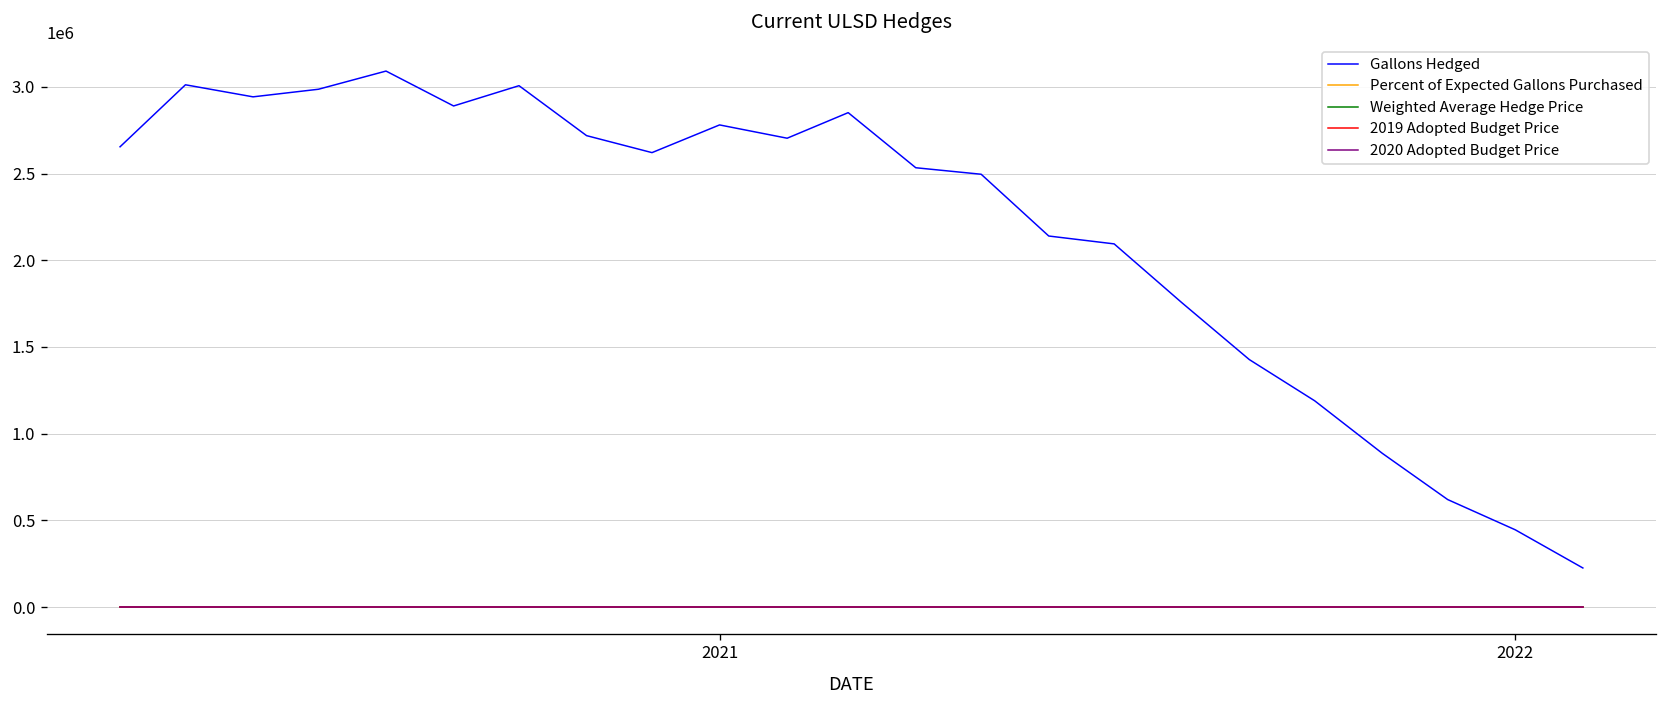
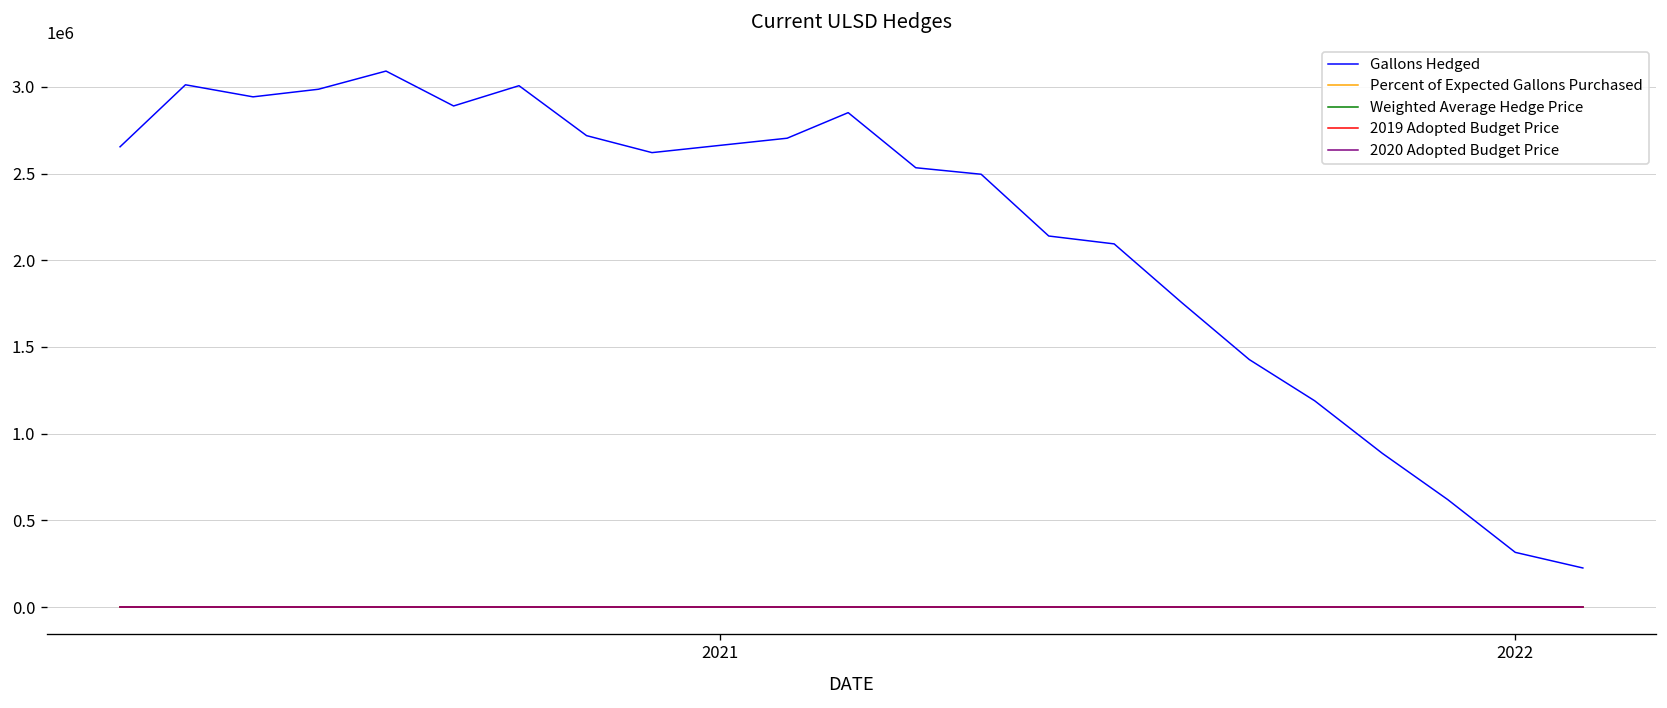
  {
    "Gallons Hedged": {
-     "2021": 2780000,
-     "2022": 450000
+     "2021": 2660000,
+     "2022": 320000
    },
    "2020 Adopted Budget Price": {
      "2021": 0,
      "2022": 0
    }
  }
